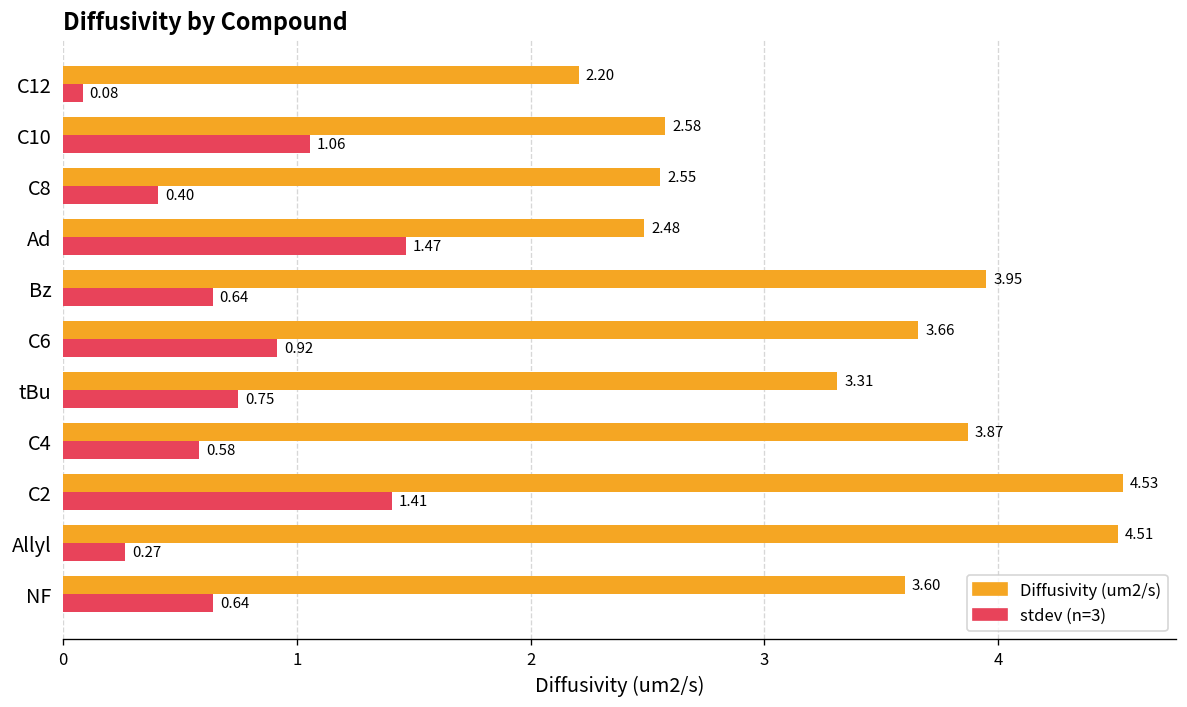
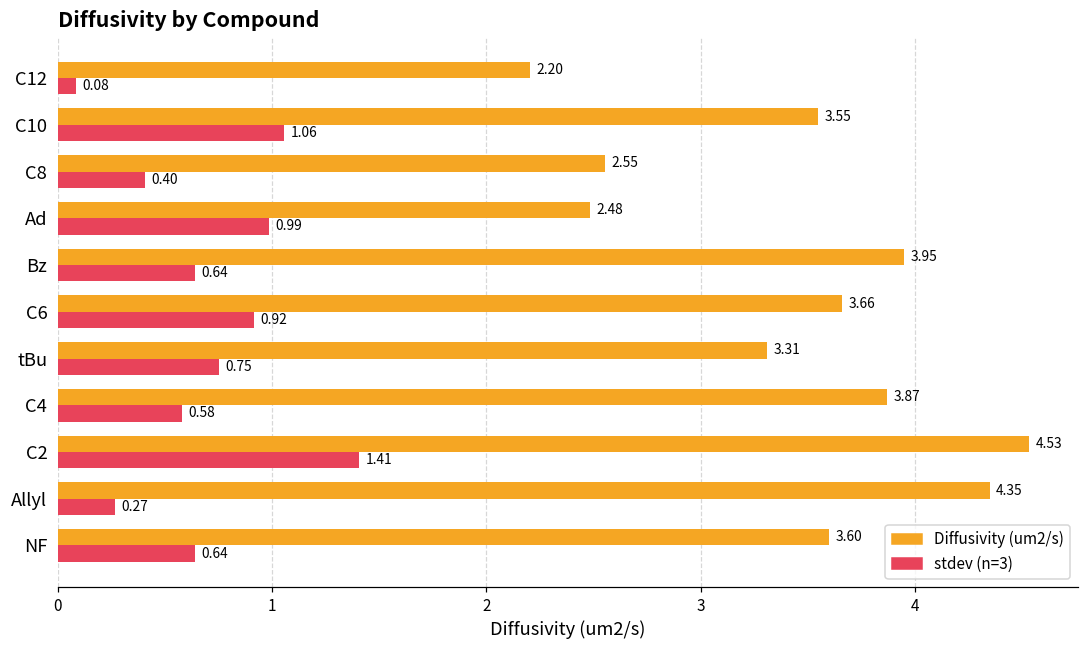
  {
    "Diffusivity (um2/s)": {
      "C12": 2.20,
-     "C10": 2.58,
+     "C10": 3.55,
      "C8": 2.55,
      "Ad": 2.48,
      "Bz": 3.95,
      "C6": 3.66,
      "tBu": 3.31,
      "C4": 3.87,
      "C2": 4.53,
-     "Allyl": 4.51,
+     "Allyl": 4.35,
      "NF": 3.60
    },
    "stdev (n=3)": {
      "C12": 0.08,
      "C10": 1.06,
      "C8": 0.40,
-     "Ad": 1.47,
+     "Ad": 0.99,
      "Bz": 0.64,
      "C6": 0.92,
      "tBu": 0.75,
      "C4": 0.58,
      "C2": 1.41,
      "Allyl": 0.27,
      "NF": 0.64
    }
  }
